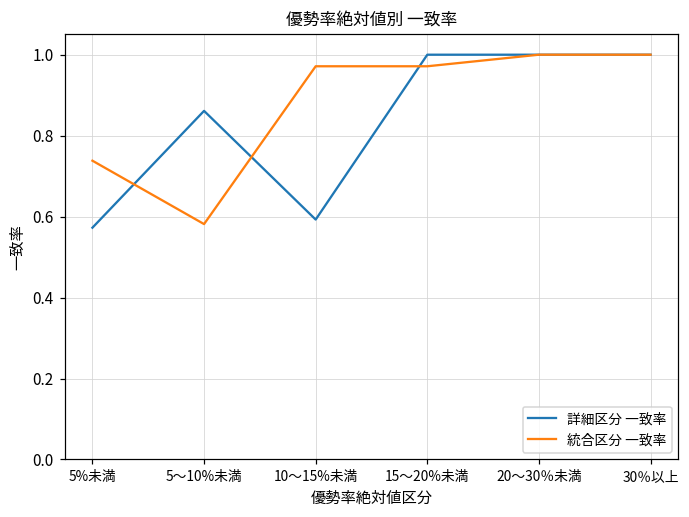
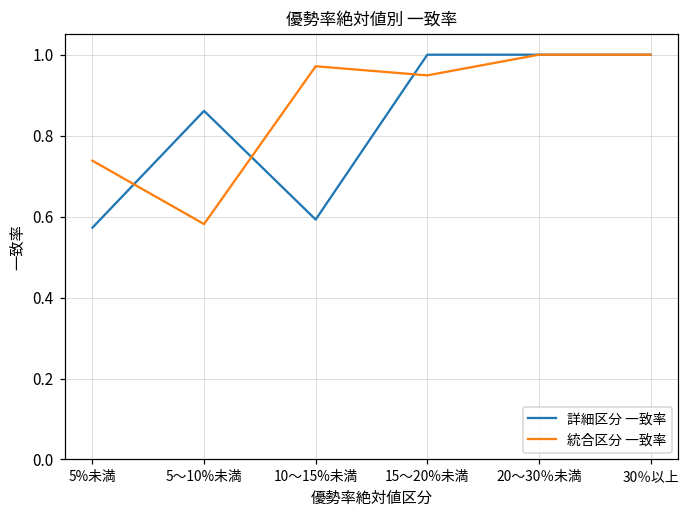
  {
    "詳細区分 一致率": {
      "5%未満": 0.57,
      "5～10%未満": 0.86,
      "10～15%未満": 0.59,
      "15～20%未満": 1.00
    },
    "統合区分 一致率": {
      "5%未満": 0.74,
      "5～10%未満": 0.58,
      "10～15%未満": 0.97,
-     "15～20%未満": 0.97
+     "15～20%未満": 0.95
    }
  }
